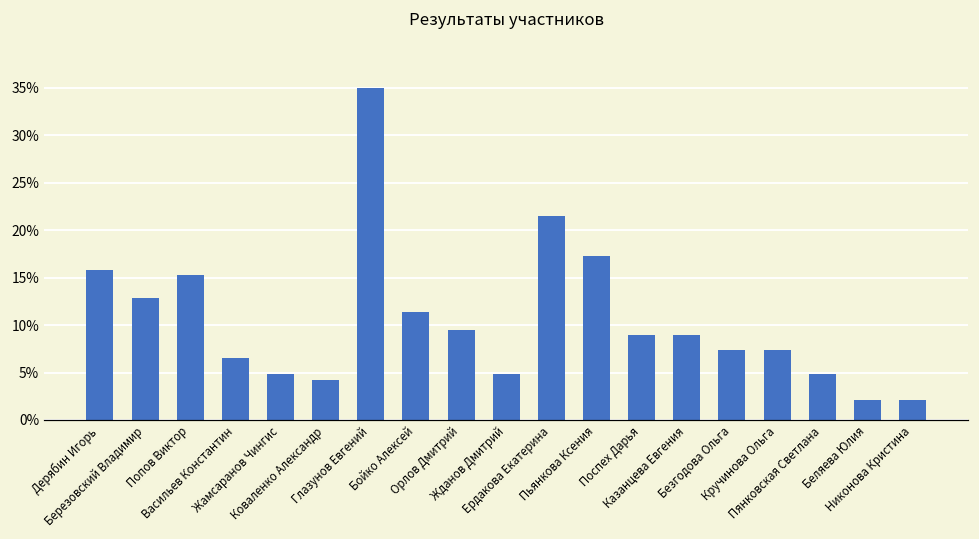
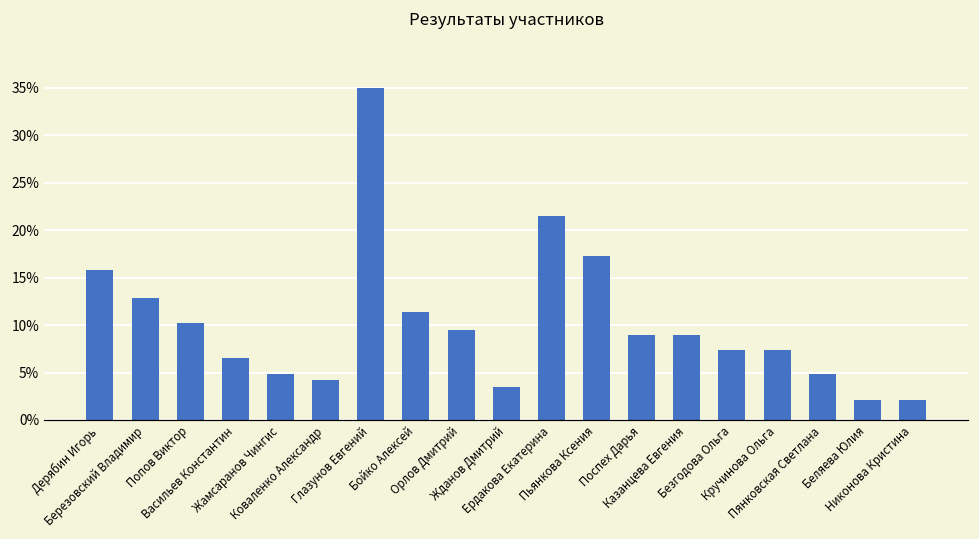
  {
    "Дерябин Игорь": "16%",
    "Березовский Владимир": "13%",
-   "Попов Виктор": "15%",
+   "Попов Виктор": "10%",
    "Васильев Константин": "7%",
    "Жамсаранов Чингис": "5%",
    "Коваленко Александр": "4%",
    "Глазунов Евгений": "35%",
    "Бойко Алексей": "11%",
    "Орлов Дмитрий": "9%",
-   "Жданов Дмитрий": "5%",
+   "Жданов Дмитрий": "4%",
    "Ердакова Екатерина": "21%",
    "Пьянкова Ксения": "17%",
    "Поспех Дарья": "9%",
    "Казанцева Евгения": "9%",
    "Безгодова Ольга": "7%",
    "Кручинова Ольга": "7%",
    "Пянковская Светлана": "5%",
    "Беляева Юлия": "2%",
    "Никонова Кристина": "2%"
  }
